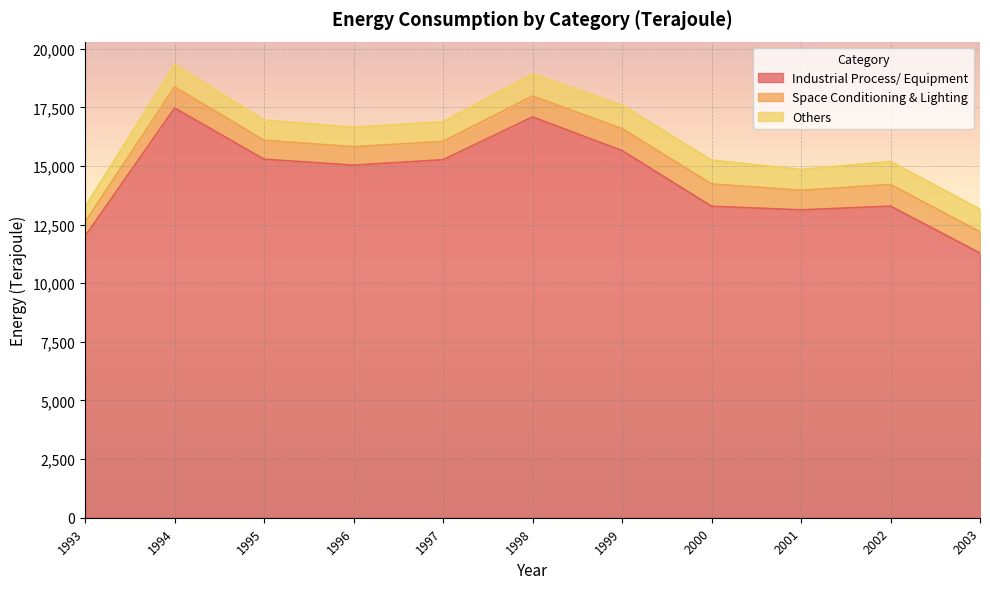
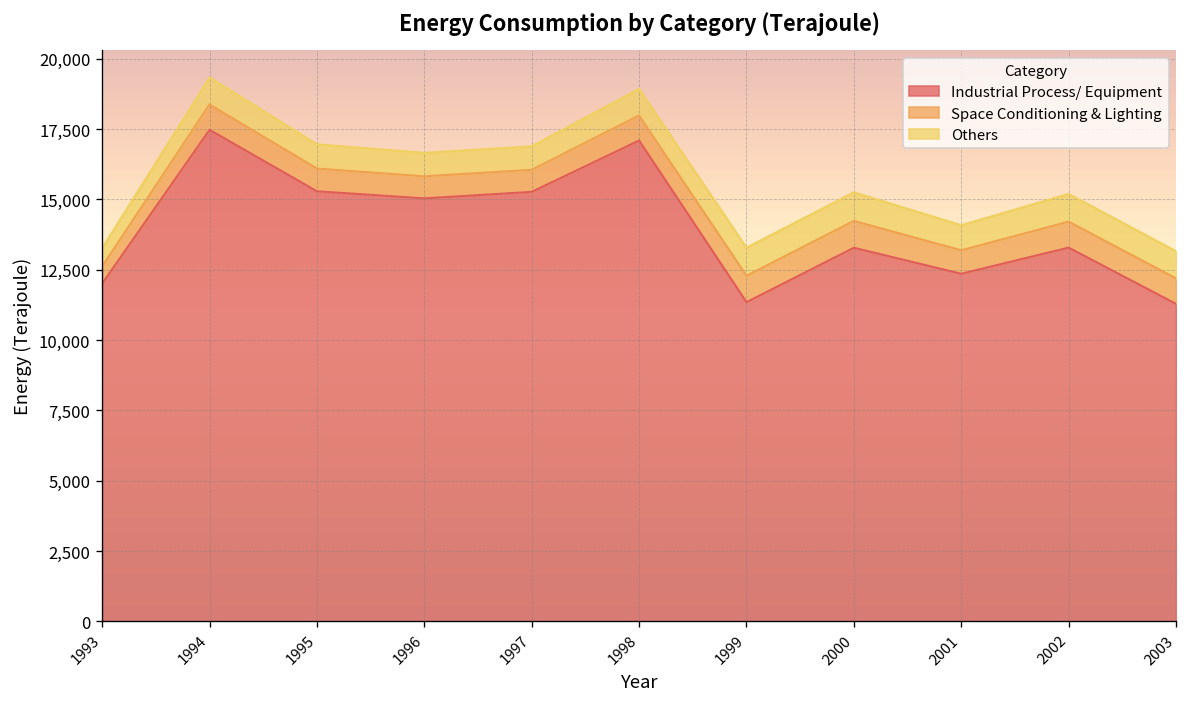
  {
    "Industrial Process/ Equipment": {
      "1993": "12,000",
      "1994": "17,500",
      "1995": "15,300",
      "1996": "15,000",
      "1997": "15,300",
      "1998": "17,100",
-     "1999": "15,700",
+     "1999": "11,400",
      "2000": "13,300",
-     "2001": "13,100",
+     "2001": "12,400",
      "2002": "13,300",
      "2003": "11,300"
    }
  }
